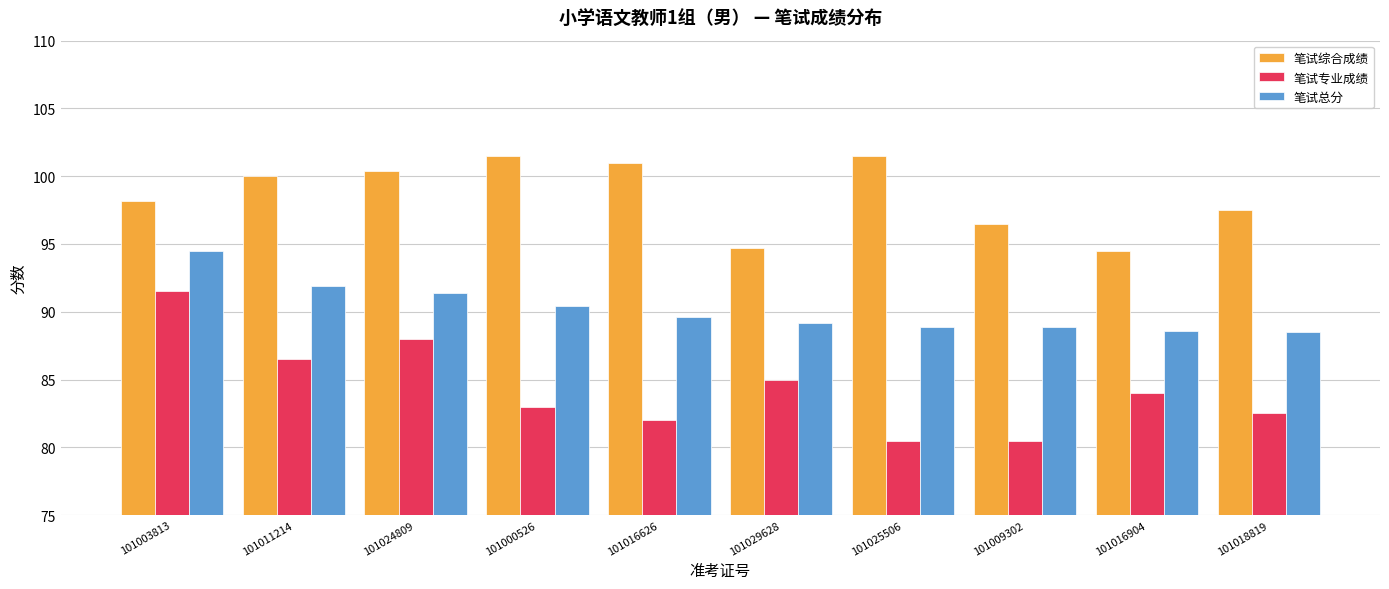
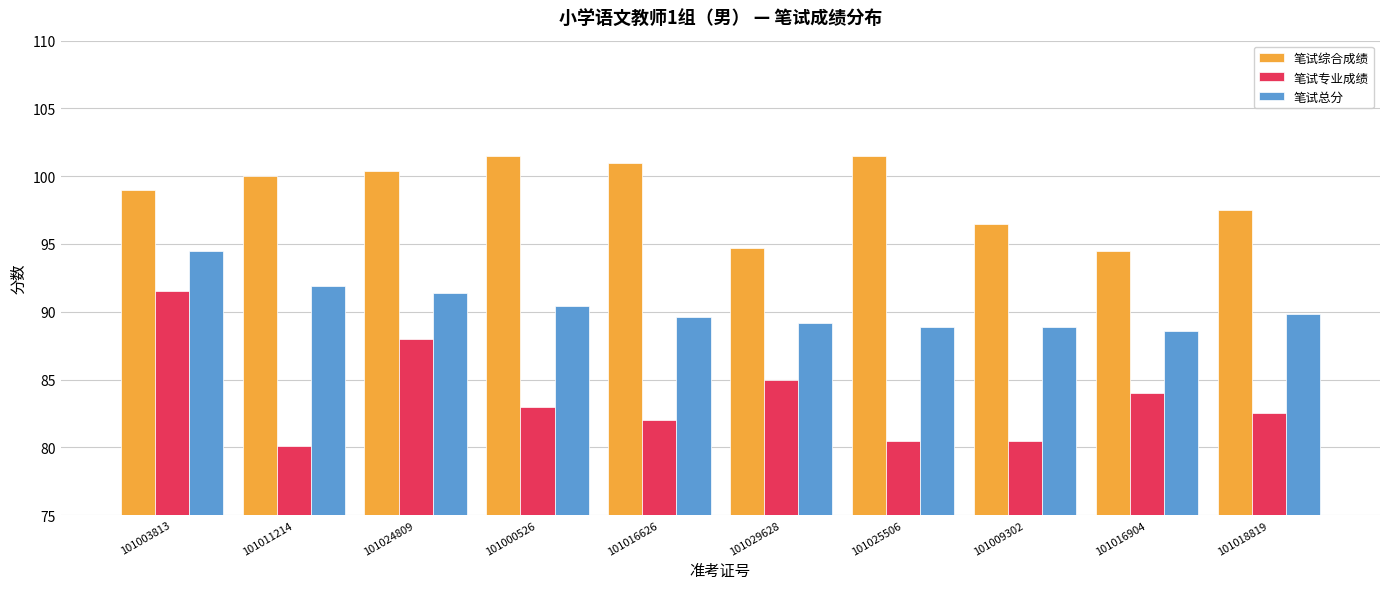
  {
    "笔试综合成绩": {
-     "101003813": 98.2,
+     "101003813": 99.0,
      "101011214": 100.0,
      "101024809": 100.4,
      "101000526": 101.5,
      "101016626": 101.0,
      "101029628": 94.7,
      "101025506": 101.5,
      "101009302": 96.5,
      "101016904": 94.5,
      "101018819": 97.5
    },
    "笔试专业成绩": {
      "101003813": 91.5,
-     "101011214": 86.5,
+     "101011214": 80.1,
      "101024809": 88.0,
      "101000526": 83.0,
      "101016626": 82.0,
      "101029628": 85.0,
      "101025506": 80.5,
      "101009302": 80.5,
      "101016904": 84.0,
      "101018819": 82.5
    },
    "笔试总分": {
      "101003813": 94.5,
      "101011214": 91.9,
      "101024809": 91.4,
      "101000526": 90.4,
      "101016626": 89.6,
      "101029628": 89.2,
      "101025506": 88.9,
      "101009302": 88.9,
      "101016904": 88.6,
-     "101018819": 88.5
+     "101018819": 89.8
    }
  }
